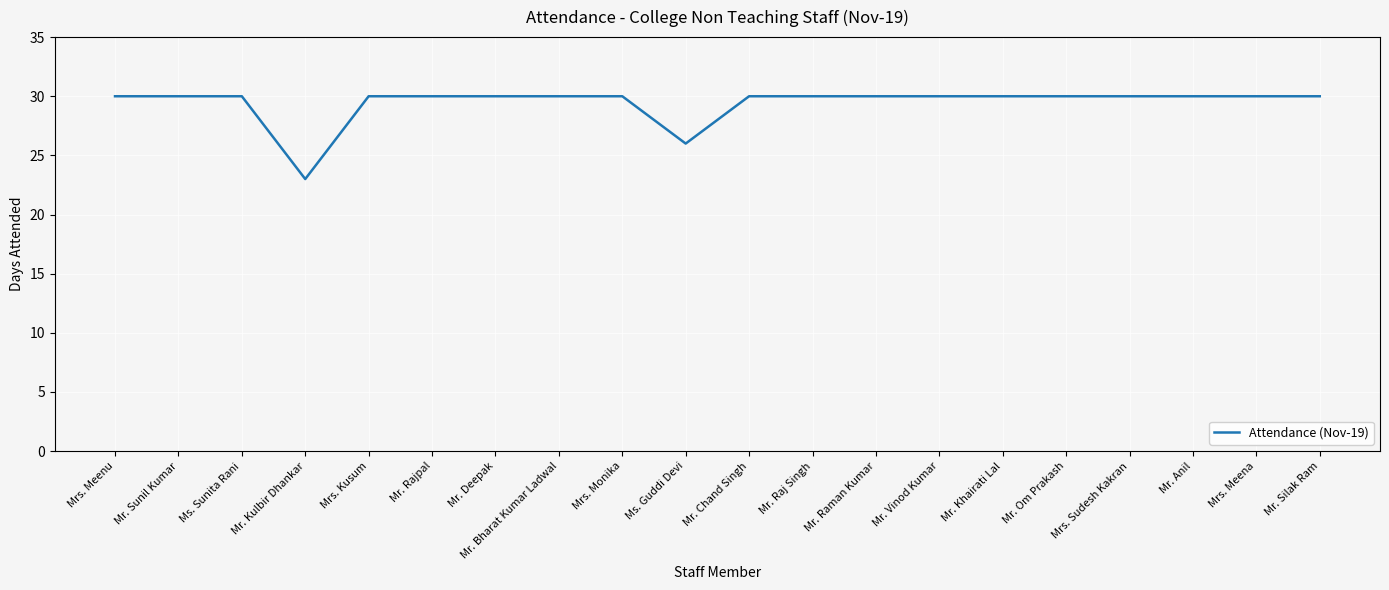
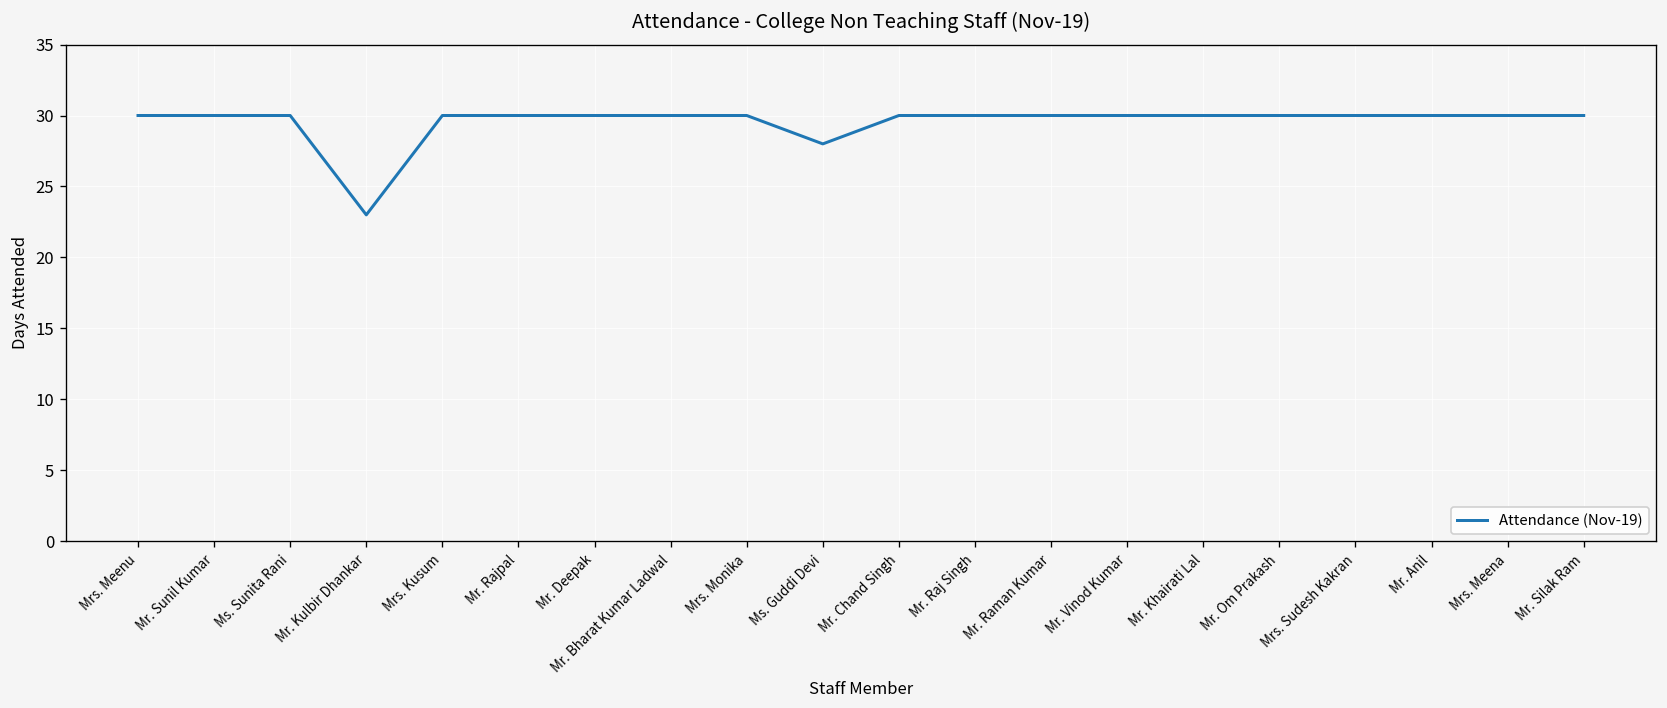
  {
    "Mrs. Meenu": 30,
    "Mr. Sunil Kumar": 30,
    "Ms. Sunita Rani": 30,
    "Mr. Kulbir Dhankar": 23,
    "Mrs. Kusum": 30,
    "Mr. Rajpal": 30,
    "Mr. Deepak": 30,
    "Mr. Bharat Kumar Ladwal": 30,
    "Mrs. Monika": 30,
-   "Ms. Guddi Devi": 26,
+   "Ms. Guddi Devi": 28,
    "Mr. Chand Singh": 30,
    "Mr. Raj Singh": 30,
    "Mr. Raman Kumar": 30,
    "Mr. Vinod Kumar": 30,
    "Mr. Khairati Lal": 30,
    "Mr. Om Prakash": 30,
    "Mrs. Sudesh Kakran": 30,
    "Mr. Anil": 30,
    "Mrs. Meena": 30,
    "Mr. Silak Ram": 30
  }
